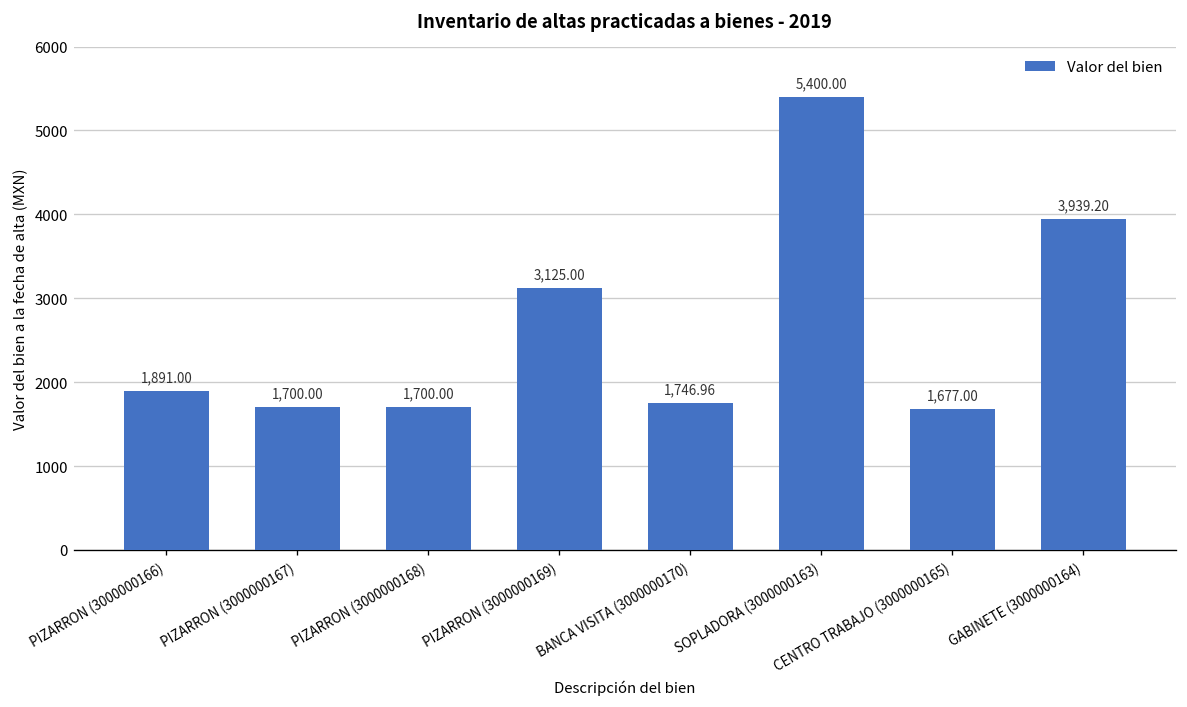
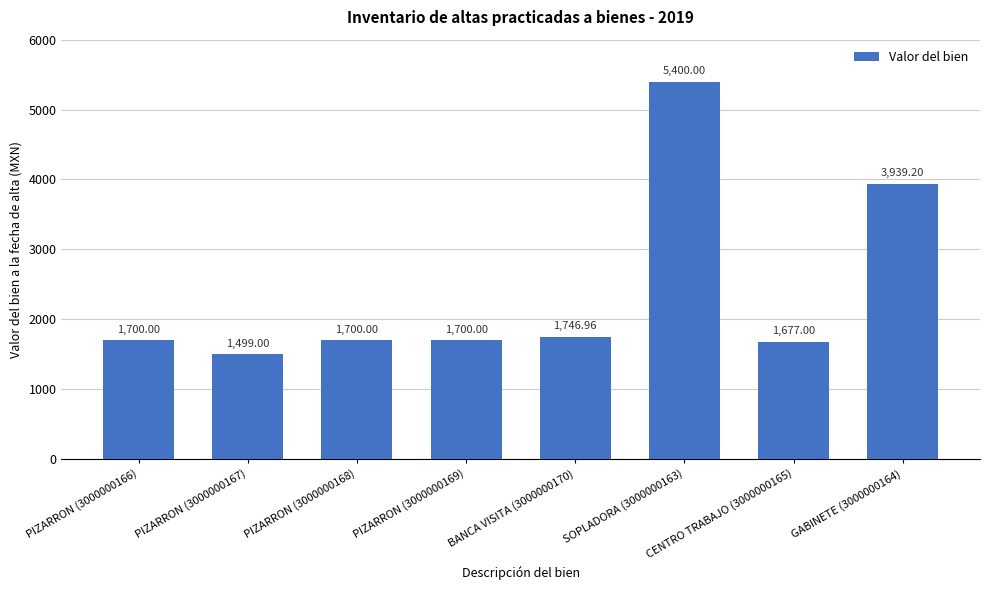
  {
-   "PIZARRON (3000000166)": "1,891.00",
-   "PIZARRON (3000000167)": "1,700.00",
+   "PIZARRON (3000000166)": "1,700.00",
+   "PIZARRON (3000000167)": "1,499.00",
    "PIZARRON (3000000168)": "1,700.00",
-   "PIZARRON (3000000169)": "3,125.00",
+   "PIZARRON (3000000169)": "1,700.00",
    "BANCA VISITA (3000000170)": "1,746.96",
    "SOPLADORA (3000000163)": "5,400.00",
    "CENTRO TRABAJO (3000000165)": "1,677.00",
    "GABINETE (3000000164)": "3,939.20"
  }
